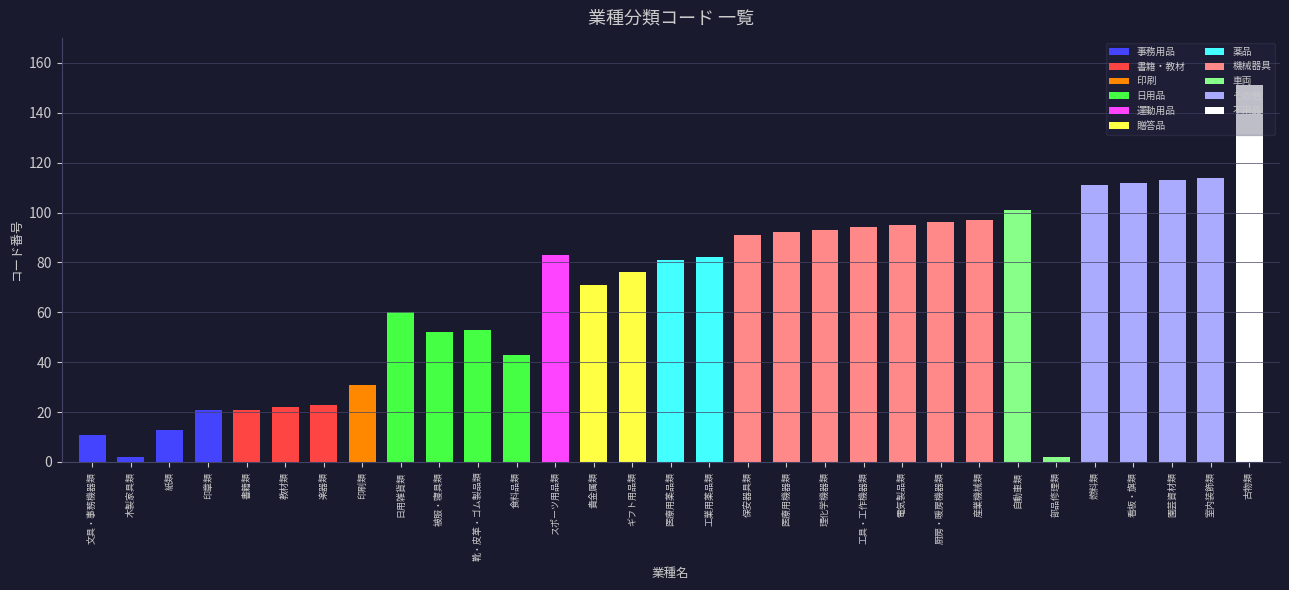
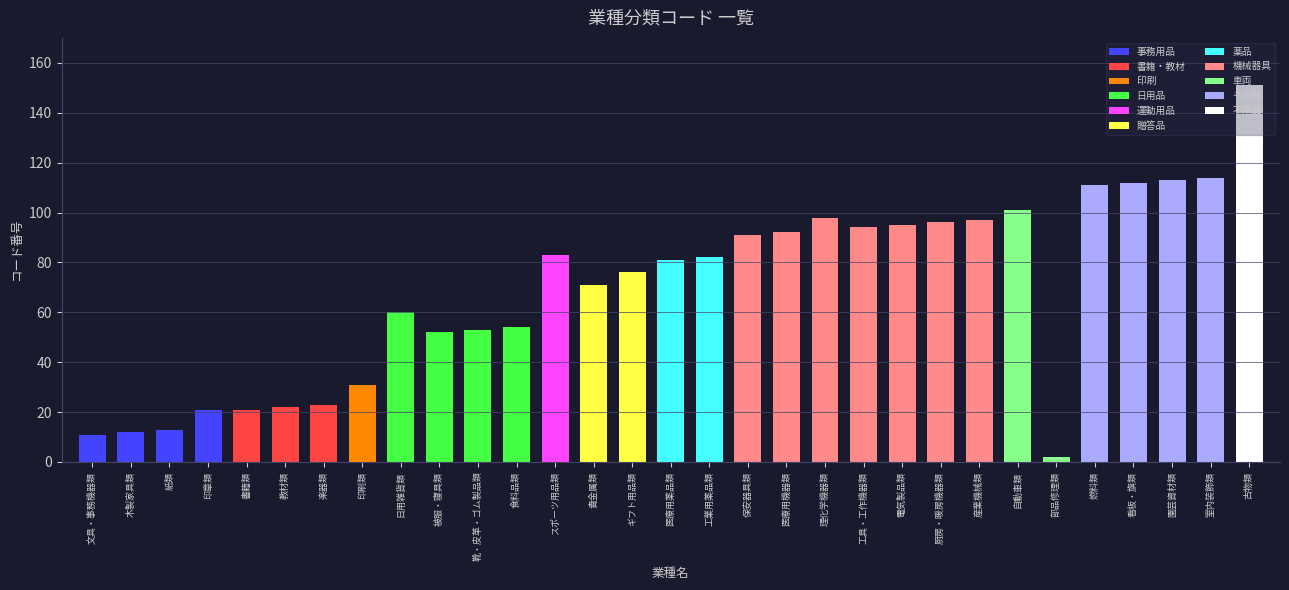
  {
    "事務用品": {
      "文具・事務機器類": 11,
-     "木製家具類": 2,
+     "木製家具類": 12,
      "紙類": 13,
      "印章類": 21
    },
    "書籍・教材": {
      "書籍類": 21,
      "教材類": 22,
      "楽器類": 23
    },
    "印刷": {
      "印刷類": 31
    },
    "日用品": {
      "日用雑貨類": 60,
      "被服・寝具類": 52,
      "靴・皮革・ゴム製品類": 53,
-     "食料品類": 43
+     "食料品類": 54
    },
    "運動用品": {
      "スポーツ用品類": 83
    },
    "贈答品": {
      "貴金属類": 71,
      "ギフト用品類": 76
    },
    "薬品": {
      "医療用薬品類": 81,
      "工業用薬品類": 82
    },
    "機械器具": {
      "保安器具類": 91,
      "医療用機器類": 92,
-     "理化学機器類": 93,
+     "理化学機器類": 98,
      "工具・工作機器類": 94,
      "電気製品類": 95,
      "厨房・暖房機器類": 96,
      "産業機械類": 97
    },
    "車両": {
      "自動車類": 101,
      "部品修理類": 2
    }
  }
